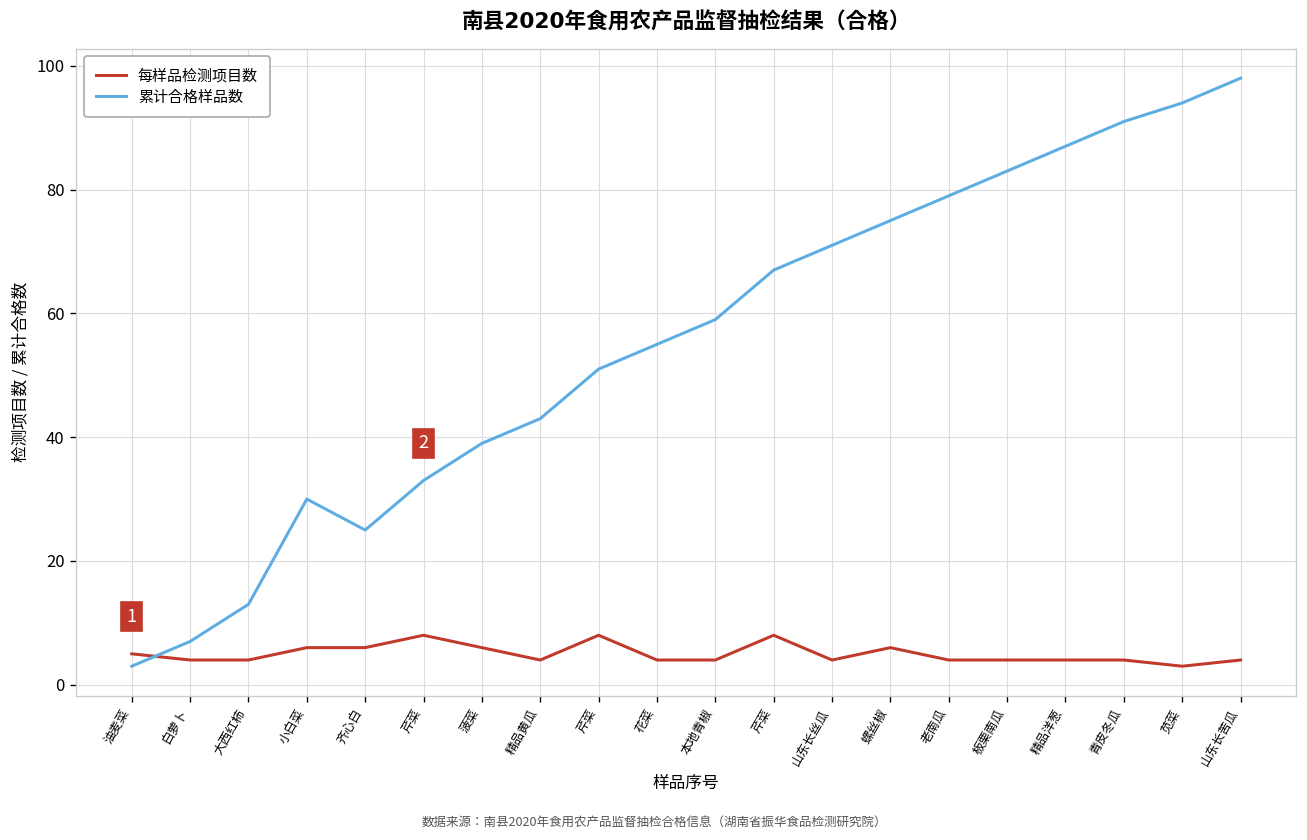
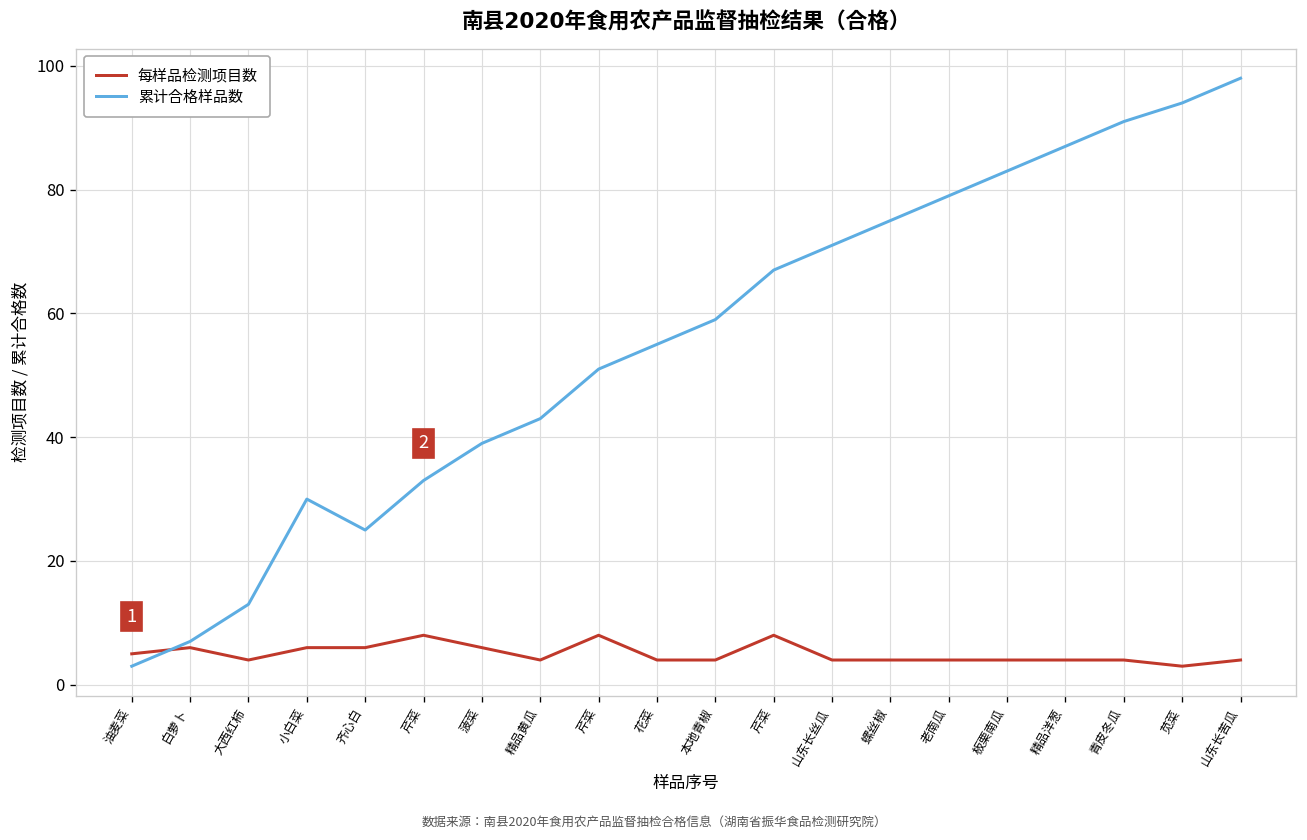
  {
    "每样品检测项目数": {
-     "白萝卜": 4,
+     "白萝卜": 6,
      "大西红柿": 4,
      "小白菜": 6,
      "齐心白": 6,
      "菠菜": 6,
      "精品黄瓜": 4,
      "花菜": 4,
      "本地青椒": 4,
      "山东长丝瓜": 4,
-     "螺丝椒": 6,
+     "螺丝椒": 4,
      "老南瓜": 4,
      "板栗南瓜": 4,
      "精品洋葱": 4,
      "青皮冬瓜": 4,
      "苋菜": 3,
      "山东长苦瓜": 4
    },
    "累计合格样品数": {
      "油麦菜": 3,
      "白萝卜": 7,
      "大西红柿": 13,
      "小白菜": 30,
      "齐心白": 25,
      "菠菜": 39,
      "精品黄瓜": 43,
      "花菜": 55,
      "本地青椒": 59,
      "山东长丝瓜": 71,
      "螺丝椒": 75,
      "老南瓜": 79,
      "板栗南瓜": 83,
      "精品洋葱": 87,
      "青皮冬瓜": 91,
      "苋菜": 94,
      "山东长苦瓜": 98
    }
  }
